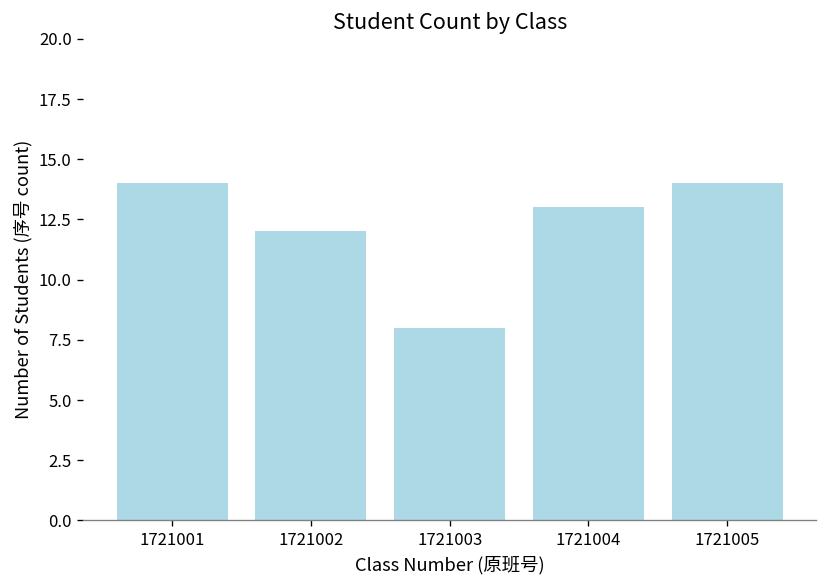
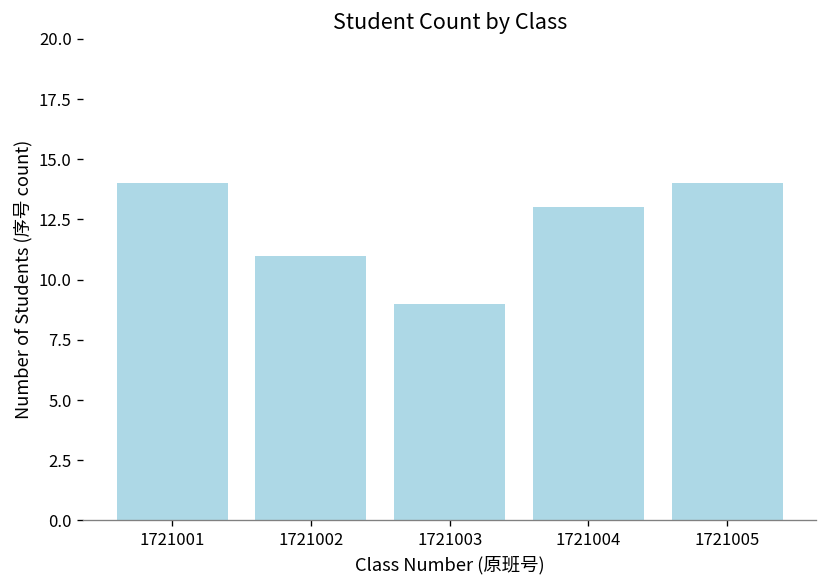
  {
    "1721001": 14,
-   "1721002": 12,
-   "1721003": 8,
+   "1721002": 11,
+   "1721003": 9,
    "1721004": 13,
    "1721005": 14
  }
